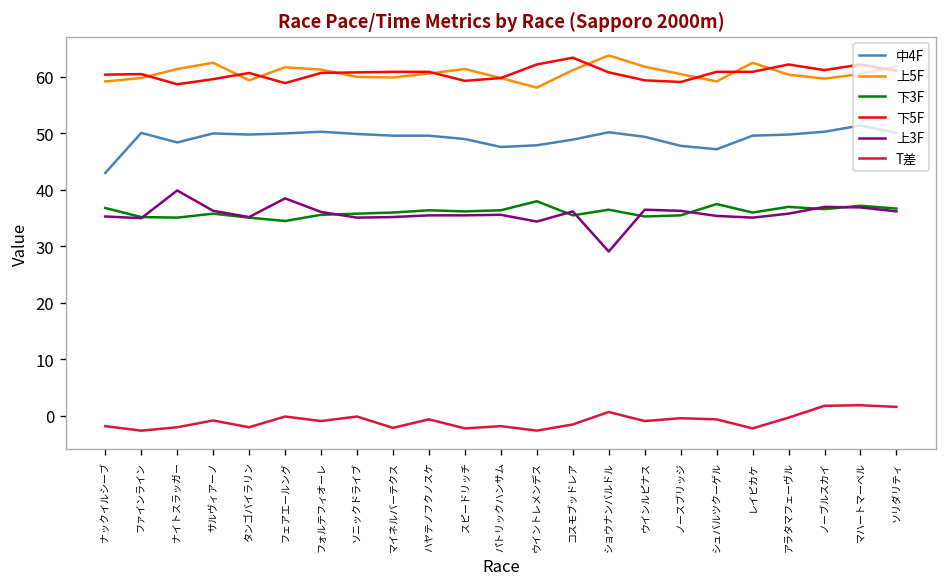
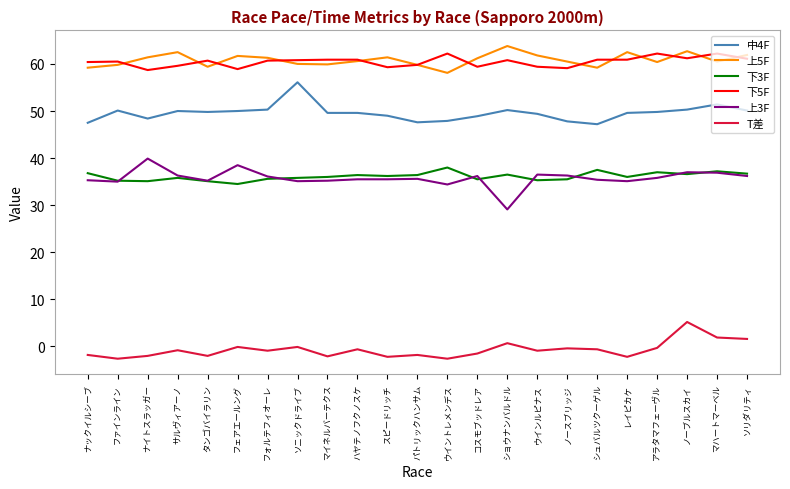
  {
    "中4F": {
-     "ナックイルシーブ": 43,
+     "ナックイルシーブ": 48,
      "ファインライン": 50,
      "ナイトスラッガー": 48,
      "サルヴィアーノ": 50,
      "タンゴバイラリン": 50,
      "フェアエールング": 50,
      "フォルテフィオーレ": 50,
-     "ソニックドライブ": 50,
+     "ソニックドライブ": 56,
      "マイネルバーテクス": 50,
      "ハヤテノフクノスケ": 50,
      "スピードリッチ": 49,
      "パトリックハンサム": 48,
      "ウイントレメンデス": 48,
      "コスモブッドレア": 49,
      "ショウナンバルドル": 50,
      "ウインルピナス": 49,
      "ノースブリッジ": 48,
      "シュバルツクーゲル": 47,
      "レイピカケ": 50,
      "アラタマフェーヴル": 50,
      "ノーブルスカイ": 50
    },
    "上5F": {
      "ナックイルシーブ": 59,
      "ファインライン": 60,
      "ナイトスラッガー": 61,
      "サルヴィアーノ": 63,
      "タンゴバイラリン": 59,
      "フェアエールング": 62,
      "フォルテフィオーレ": 61,
      "ソニックドライブ": 60,
      "マイネルバーテクス": 60,
      "スピードリッチ": 61,
      "ウイントレメンデス": 58,
      "コスモブッドレア": 61,
      "ショウナンバルドル": 64,
      "ウインルピナス": 62,
      "ノースブリッジ": 61,
      "シュバルツクーゲル": 59,
      "レイピカケ": 63,
      "アラタマフェーヴル": 60,
-     "ノーブルスカイ": 60
+     "ノーブルスカイ": 63
    },
    "下3F": {
      "ナックイルシーブ": 37,
      "ナイトスラッガー": 35,
      "フェアエールング": 35,
      "ソニックドライブ": 36,
      "マイネルバーテクス": 36,
      "ハヤテノフクノスケ": 36,
      "スピードリッチ": 36,
      "パトリックハンサム": 36,
      "ウイントレメンデス": 38,
      "コスモブッドレア": 36,
      "ショウナンバルドル": 37,
      "ウインルピナス": 35,
      "ノースブリッジ": 36,
      "シュバルツクーゲル": 38,
      "レイピカケ": 36,
      "アラタマフェーヴル": 37
    },
    "下5F": {
      "ナックイルシーブ": 60,
      "ファインライン": 61,
      "ナイトスラッガー": 59,
      "サルヴィアーノ": 60,
      "タンゴバイラリン": 61,
      "フェアエールング": 59,
      "フォルテフィオーレ": 61,
      "ソニックドライブ": 61,
      "マイネルバーテクス": 61,
      "スピードリッチ": 59,
      "ウイントレメンデス": 62,
-     "コスモブッドレア": 63,
+     "コスモブッドレア": 59,
      "ショウナンバルドル": 61,
      "ウインルピナス": 59,
      "ノースブリッジ": 59,
      "シュバルツクーゲル": 61,
      "レイピカケ": 61,
      "アラタマフェーヴル": 62,
      "ノーブルスカイ": 61
    },
    "上3F": {
      "ナックイルシーブ": 35,
      "ナイトスラッガー": 40,
      "フェアエールング": 39,
      "ソニックドライブ": 35,
      "マイネルバーテクス": 35,
      "ハヤテノフクノスケ": 36,
      "スピードリッチ": 36,
      "パトリックハンサム": 36,
      "ウイントレメンデス": 34,
      "コスモブッドレア": 36,
      "ショウナンバルドル": 29,
      "ウインルピナス": 37,
      "ノースブリッジ": 36,
      "シュバルツクーゲル": 35,
      "レイピカケ": 35,
      "アラタマフェーヴル": 36
    },
    "T差": {
      "ナックイルシーブ": -2,
      "ファインライン": -3,
      "ナイトスラッガー": -2,
      "サルヴィアーノ": -1,
      "タンゴバイラリン": -2,
      "フェアエールング": 0,
      "フォルテフィオーレ": -1,
      "ソニックドライブ": 0,
      "マイネルバーテクス": -2,
      "ハヤテノフクノスケ": -1,
      "スピードリッチ": -2,
      "パトリックハンサム": -2,
      "ウイントレメンデス": -3,
      "コスモブッドレア": -2,
      "ショウナンバルドル": 1,
      "ウインルピナス": -1,
      "ノースブリッジ": 0,
      "シュバルツクーゲル": -1,
      "レイピカケ": -2,
      "アラタマフェーヴル": 0,
-     "ノーブルスカイ": 2,
+     "ノーブルスカイ": 5,
      "マハートマーベル": 2,
      "ソリダリティ": 2
    }
  }
